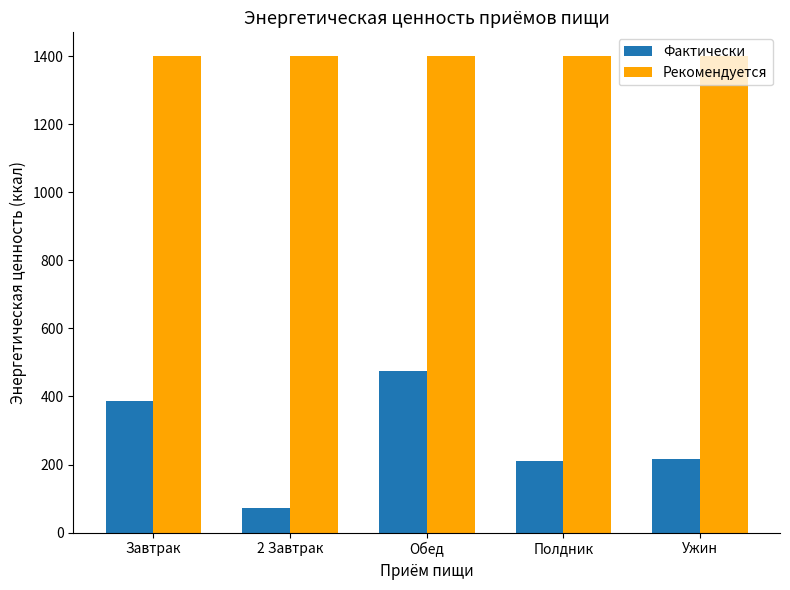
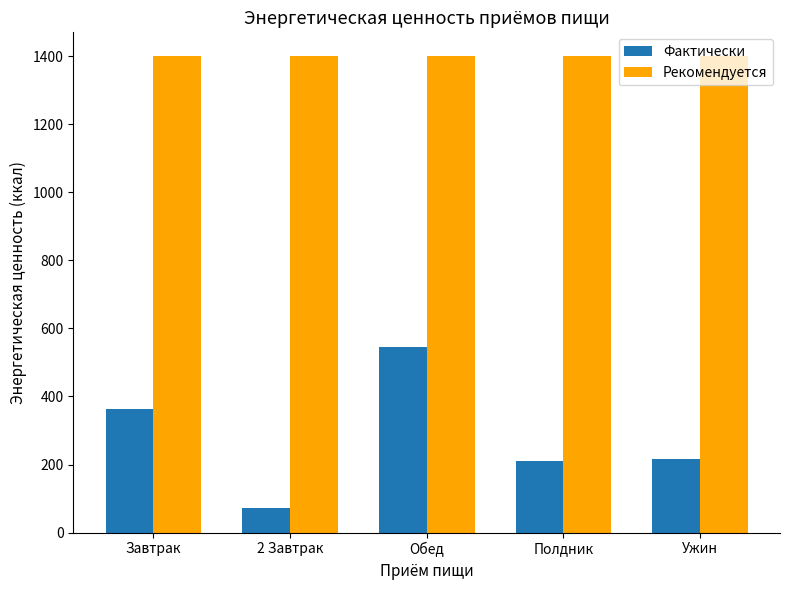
  {
    "Фактически": {
-     "Завтрак": 390,
+     "Завтрак": 360,
      "2 Завтрак": 70,
-     "Обед": 470,
+     "Обед": 540,
      "Полдник": 210,
      "Ужин": 220
    },
    "Рекомендуется": {
      "Завтрак": 1400,
      "2 Завтрак": 1400,
      "Обед": 1400,
      "Полдник": 1400
    }
  }
